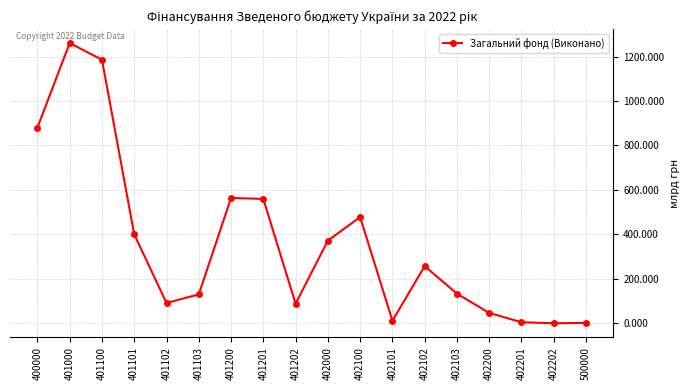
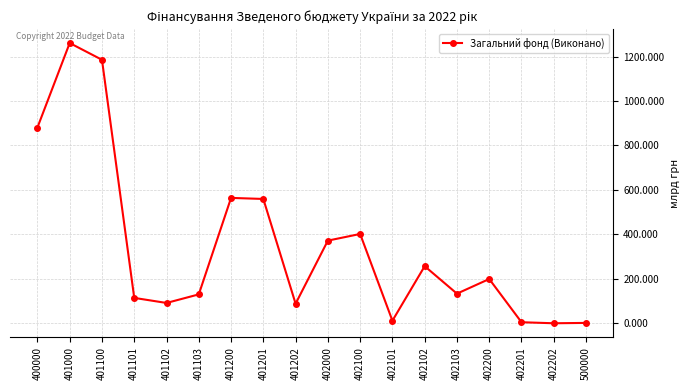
  {
    "400000": 880,
    "401100": 1190,
-   "401101": 400,
+   "401101": 110,
    "401102": 90,
    "401103": 130,
    "401200": 560,
    "401201": 560,
    "401202": 90,
    "402000": 370,
-   "402100": 480,
+   "402100": 400,
    "402101": 10,
    "402102": 260,
    "402103": 130,
-   "402200": 50,
+   "402200": 200,
    "402201": 0,
    "402202": 0,
    "500000": 0
  }
